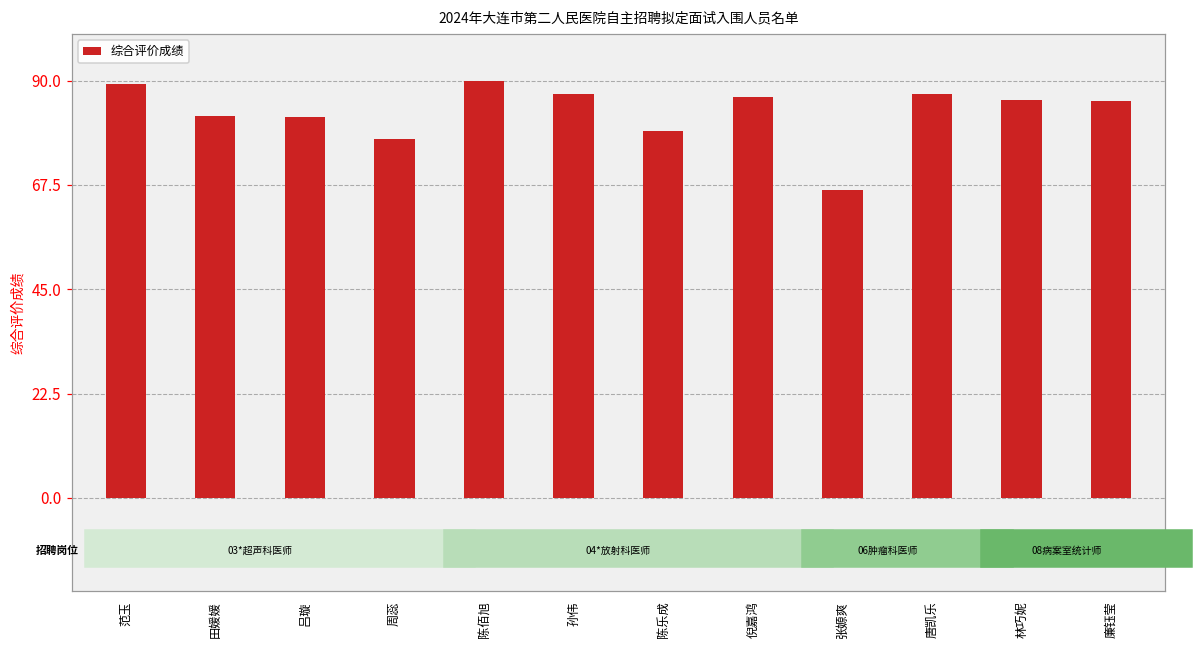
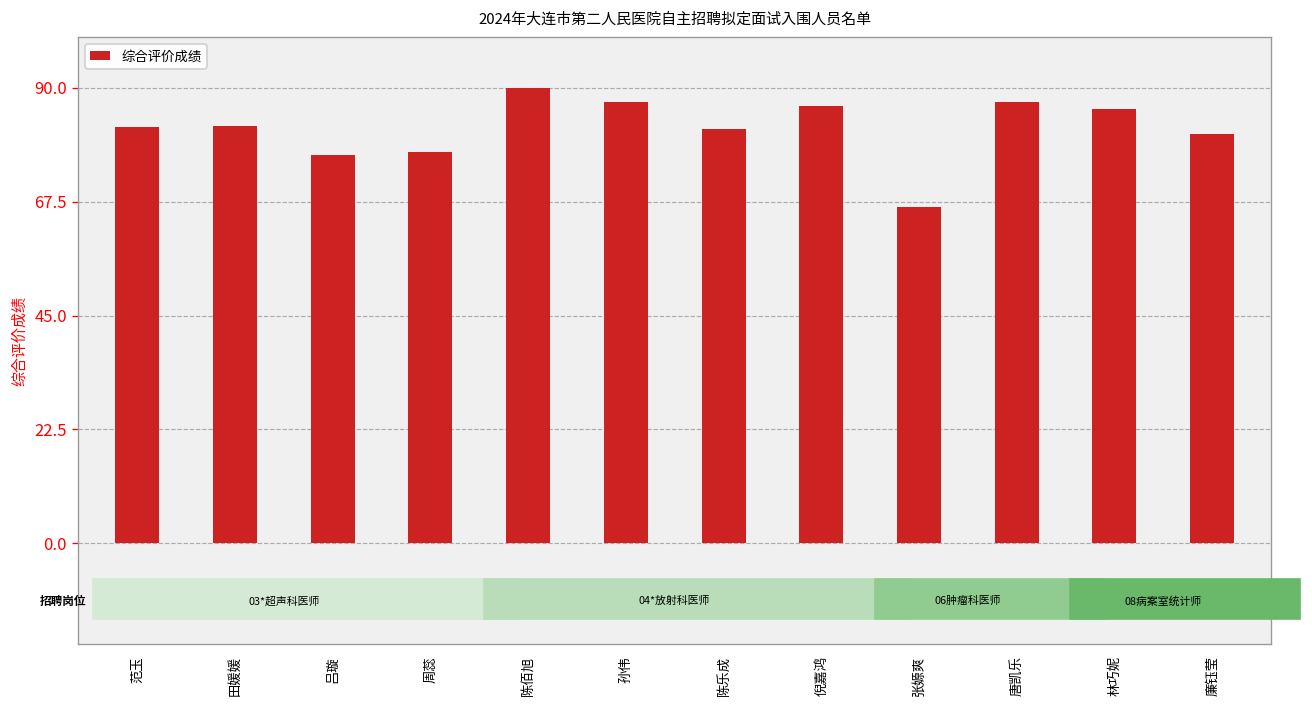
  {
-   "范玉": 89,
+   "范玉": 82,
    "田媛媛": 82,
-   "吕璇": 82,
+   "吕璇": 77,
    "周蕊": 77,
    "陈佰旭": 90,
    "孙伟": 87,
-   "陈乐成": 79,
+   "陈乐成": 82,
    "倪嘉鸿": 87,
    "张嫄爽": 67,
    "唐凯乐": 87,
    "林巧妮": 86,
-   "廉钰莹": 86
+   "廉钰莹": 81
  }
